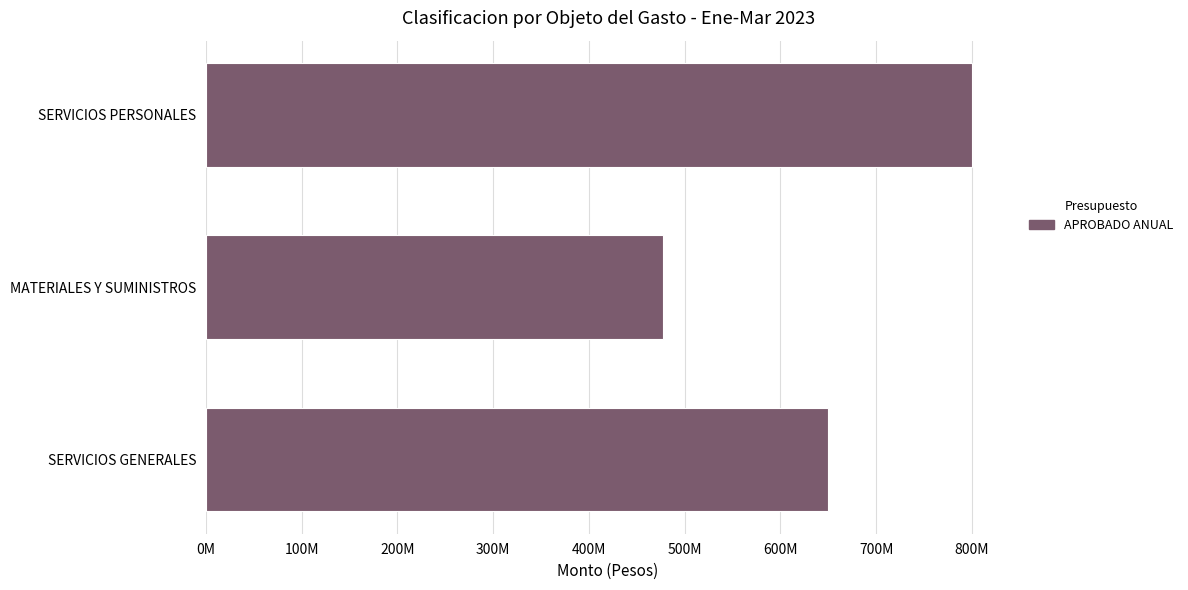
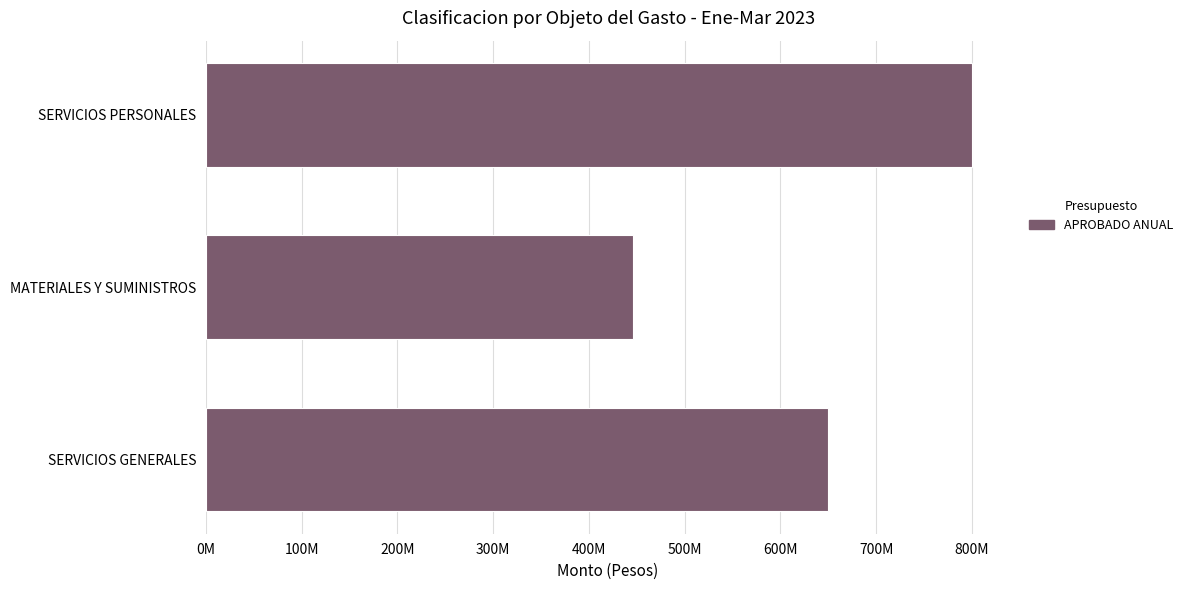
  {
    "SERVICIOS PERSONALES": 800000000,
-   "MATERIALES Y SUMINISTROS": 480000000,
+   "MATERIALES Y SUMINISTROS": 450000000,
    "SERVICIOS GENERALES": 650000000
  }
